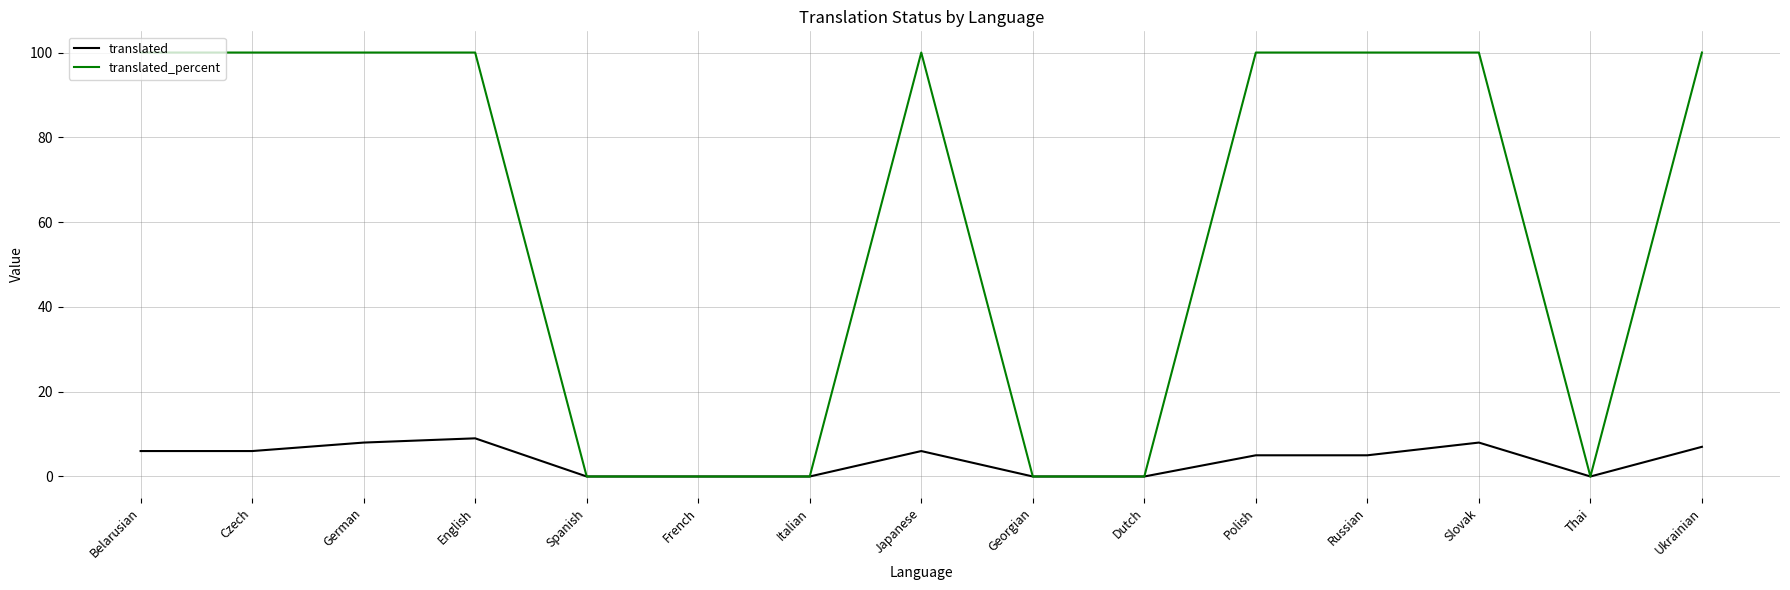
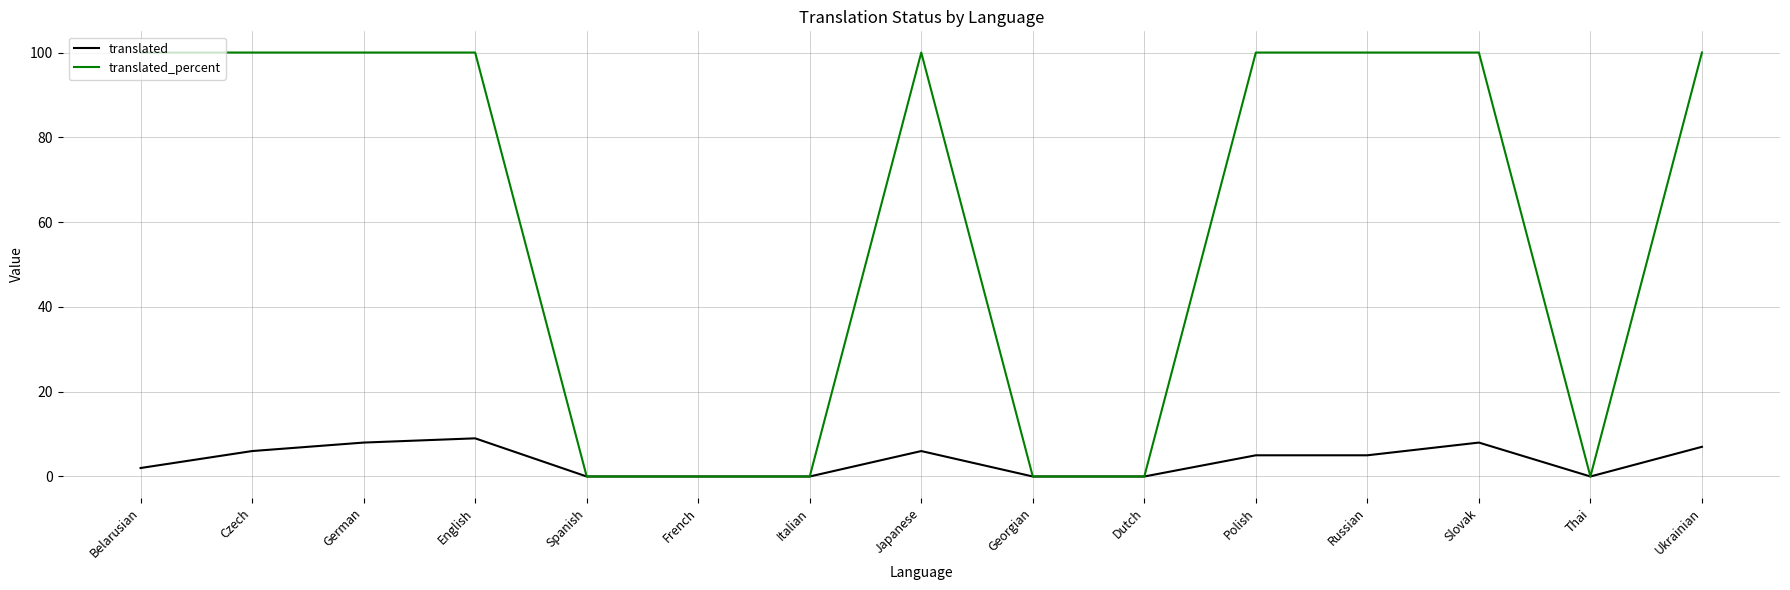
  {
    "translated": {
-     "Belarusian": 6,
+     "Belarusian": 2,
      "Czech": 6,
      "German": 8,
      "English": 9,
      "Japanese": 6,
      "Polish": 5,
      "Russian": 5,
      "Slovak": 8,
      "Ukrainian": 7
    },
    "translated_percent": {
      "Czech": 100,
      "German": 100,
      "English": 100,
      "Japanese": 100,
      "Polish": 100,
      "Russian": 100,
      "Slovak": 100,
      "Ukrainian": 100
    }
  }
